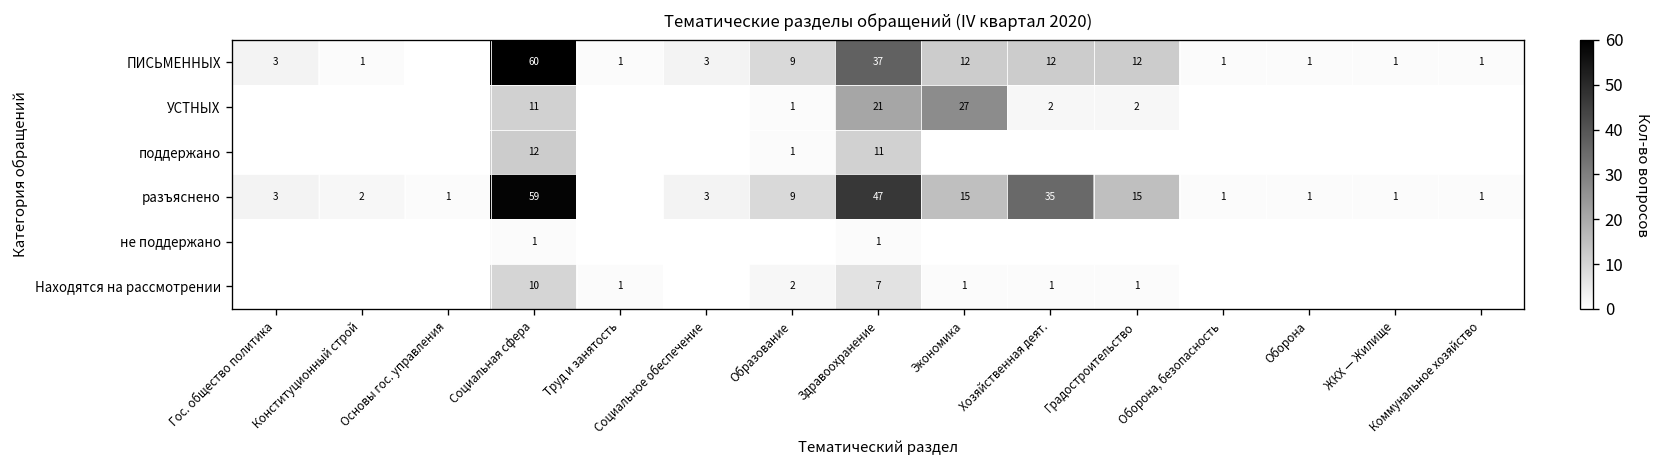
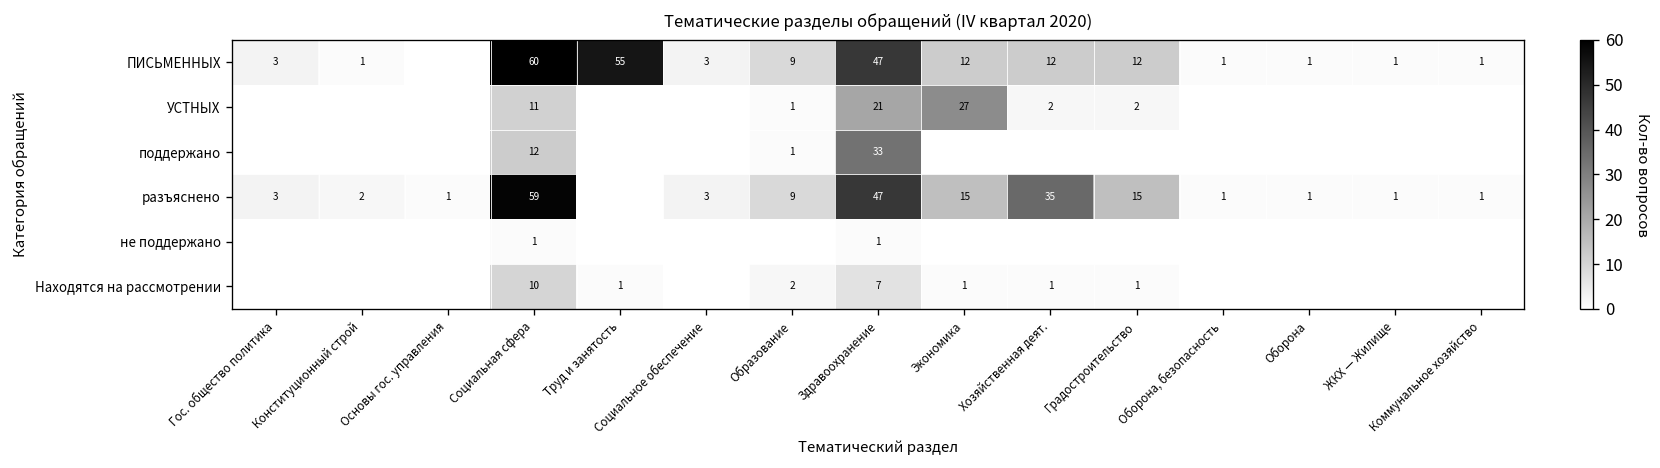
  {
    "ПИСЬМЕННЫХ": {
      "Гос. общество политика": 3,
      "Конституционный строй": 1,
      "Социальная сфера": 60,
-     "Труд и занятость": 1,
+     "Труд и занятость": 55,
      "Социальное обеспечение": 3,
      "Образование": 9,
-     "Здравоохранение": 37,
+     "Здравоохранение": 47,
      "Экономика": 12,
      "Хозяйственная деят.": 12,
      "Градостроительство": 12,
      "Оборона, безопасность": 1,
      "Оборона": 1,
      "ЖКХ — Жилище": 1,
      "Коммунальное хозяйство": 1
    },
    "УСТНЫХ": {
      "Социальная сфера": 11,
      "Образование": 1,
      "Здравоохранение": 21,
      "Экономика": 27,
      "Хозяйственная деят.": 2,
      "Градостроительство": 2
    },
    "поддержано": {
      "Социальная сфера": 12,
      "Образование": 1,
-     "Здравоохранение": 11
+     "Здравоохранение": 33
    },
    "разъяснено": {
      "Гос. общество политика": 3,
      "Конституционный строй": 2,
      "Основы гос. управления": 1,
      "Социальная сфера": 59,
      "Социальное обеспечение": 3,
      "Образование": 9,
      "Здравоохранение": 47,
      "Экономика": 15,
      "Хозяйственная деят.": 35,
      "Градостроительство": 15,
      "Оборона, безопасность": 1,
      "Оборона": 1,
      "ЖКХ — Жилище": 1,
      "Коммунальное хозяйство": 1
    },
    "не поддержано": {
      "Социальная сфера": 1,
      "Здравоохранение": 1
    },
    "Находятся на рассмотрении": {
      "Социальная сфера": 10,
      "Труд и занятость": 1,
      "Образование": 2,
      "Здравоохранение": 7,
      "Экономика": 1,
      "Хозяйственная деят.": 1,
      "Градостроительство": 1
    }
  }
